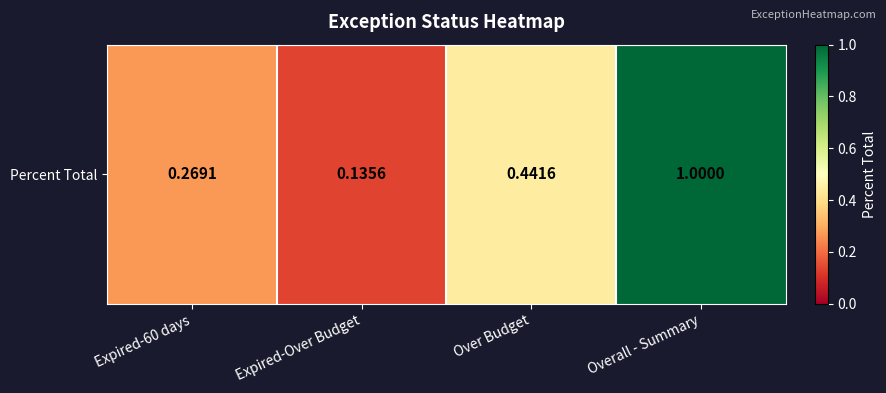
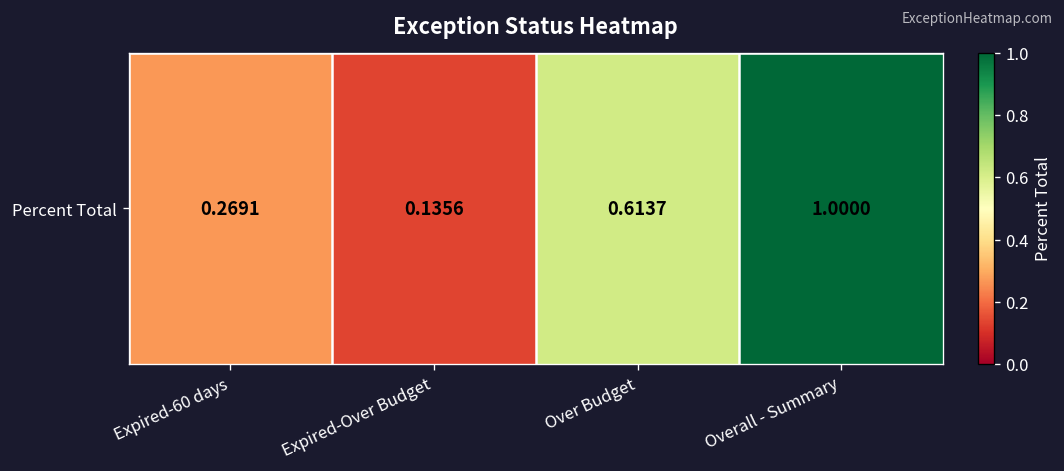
  {
    "Percent Total": {
      "Expired-60 days": 0.2691,
      "Expired-Over Budget": 0.1356,
-     "Over Budget": 0.4416,
+     "Over Budget": 0.6137,
      "Overall - Summary": 1.0000
    }
  }
